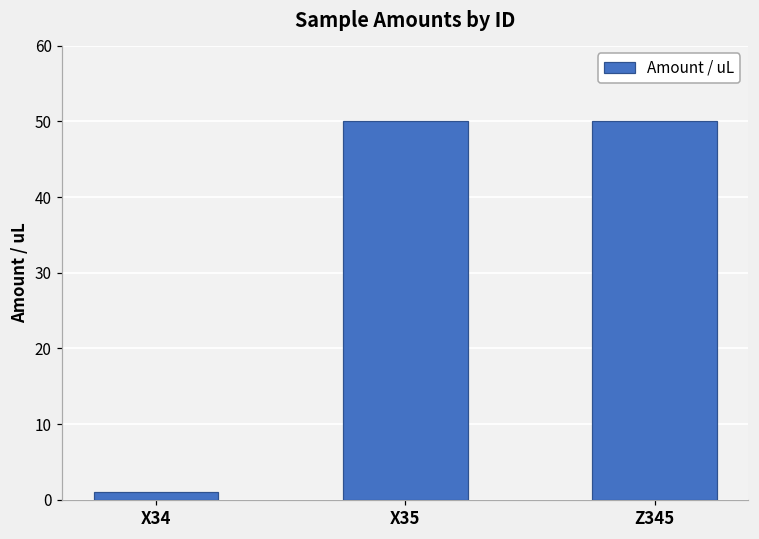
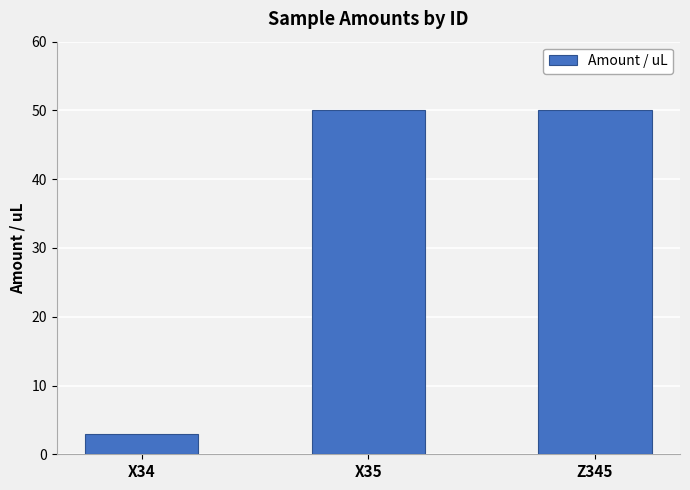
  {
-   "X34": 1,
+   "X34": 3,
    "X35": 50,
    "Z345": 50
  }
